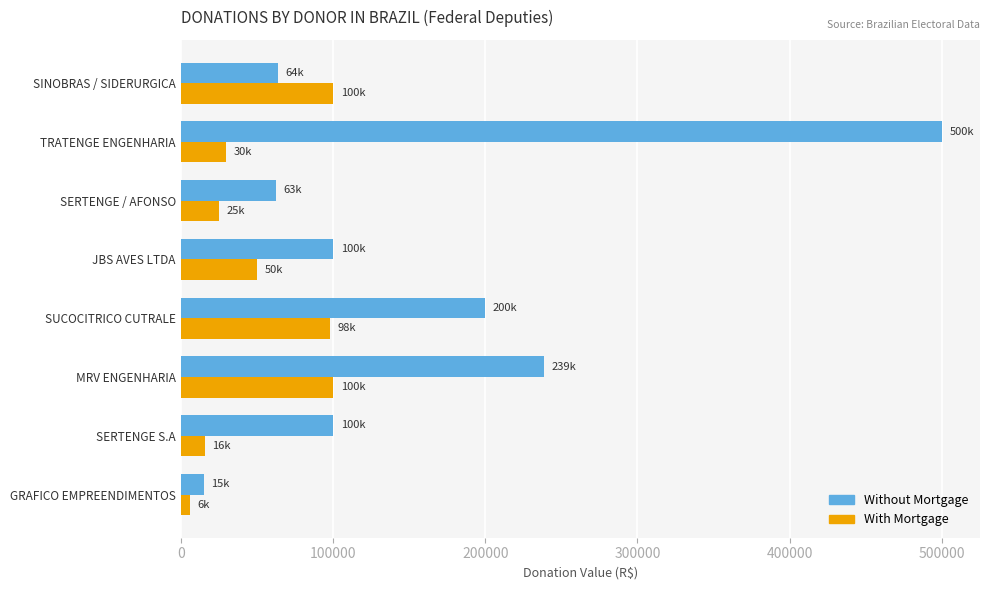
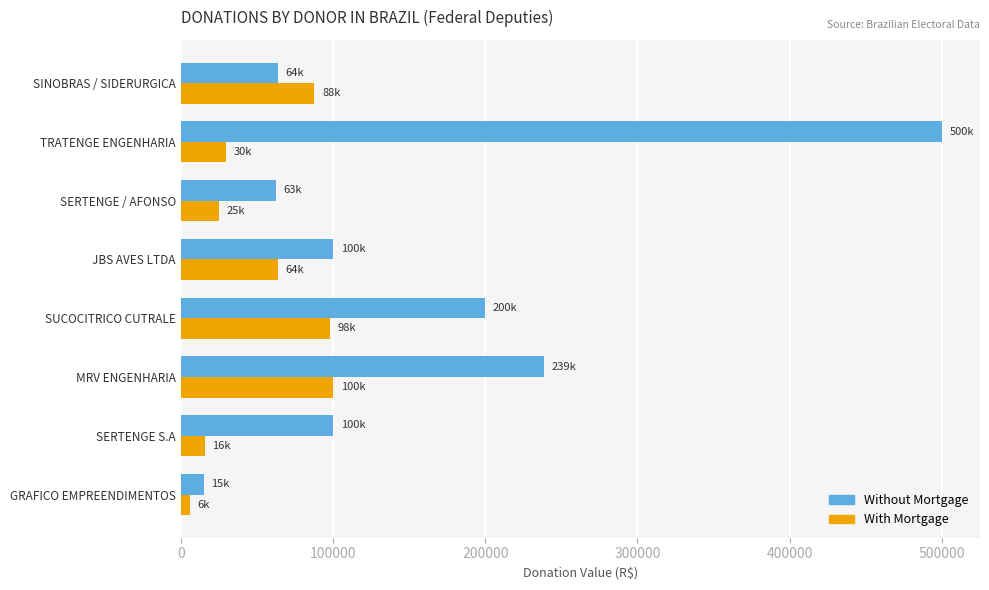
  {
    "Without Mortgage": {
      "SINOBRAS / SIDERURGICA": "64k",
      "TRATENGE ENGENHARIA": "500k",
      "SERTENGE / AFONSO": "63k",
      "JBS AVES LTDA": "100k",
      "SUCOCITRICO CUTRALE": "200k",
      "MRV ENGENHARIA": "239k",
      "SERTENGE S.A": "100k",
      "GRAFICO EMPREENDIMENTOS": "15k"
    },
    "With Mortgage": {
-     "SINOBRAS / SIDERURGICA": "100k",
+     "SINOBRAS / SIDERURGICA": "88k",
      "TRATENGE ENGENHARIA": "30k",
      "SERTENGE / AFONSO": "25k",
-     "JBS AVES LTDA": "50k",
+     "JBS AVES LTDA": "64k",
      "SUCOCITRICO CUTRALE": "98k",
      "MRV ENGENHARIA": "100k",
      "SERTENGE S.A": "16k",
      "GRAFICO EMPREENDIMENTOS": "6k"
    }
  }
